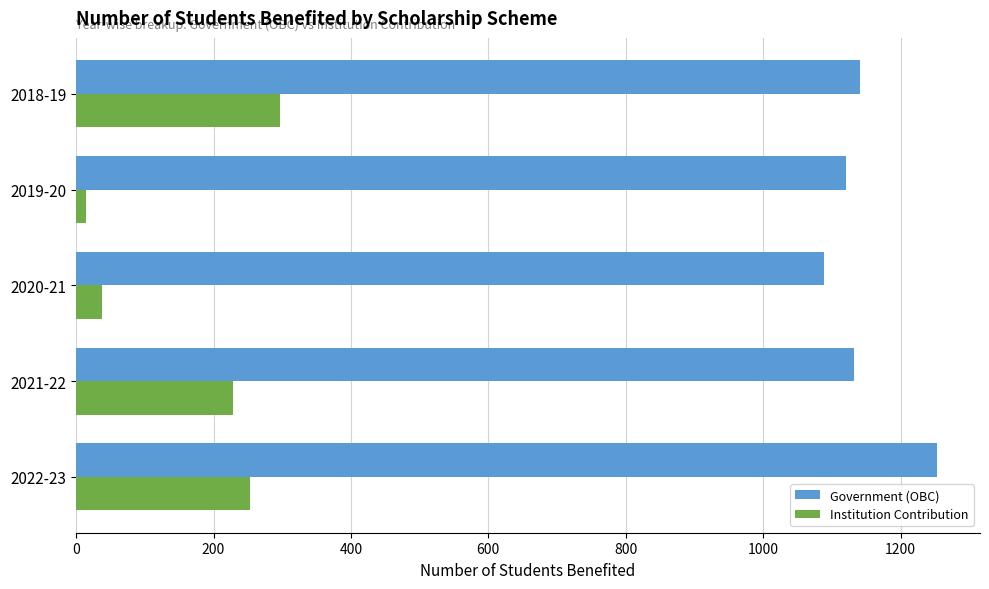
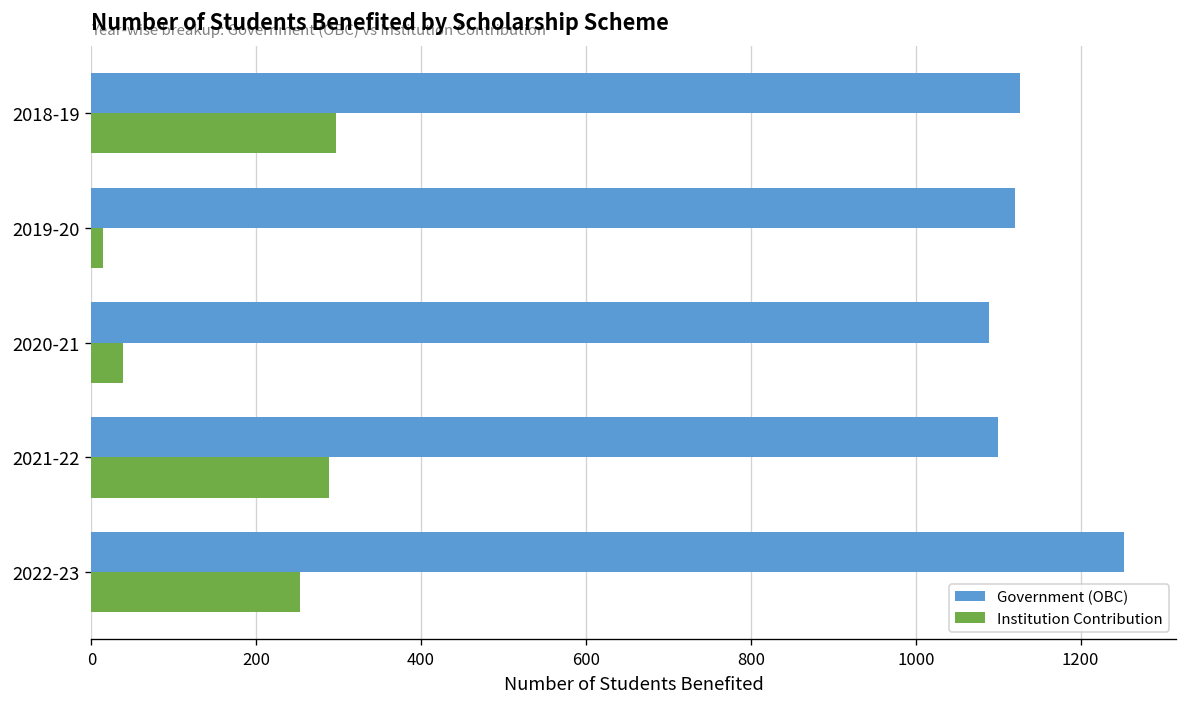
  {
    "Government (OBC)": {
-     "2018-19": 1140,
+     "2018-19": 1130,
      "2019-20": 1120,
      "2020-21": 1090,
-     "2021-22": 1130,
+     "2021-22": 1100,
      "2022-23": 1250
    },
    "Institution Contribution": {
      "2018-19": 300,
      "2019-20": 10,
      "2020-21": 40,
-     "2021-22": 230,
+     "2021-22": 290,
      "2022-23": 250
    }
  }
